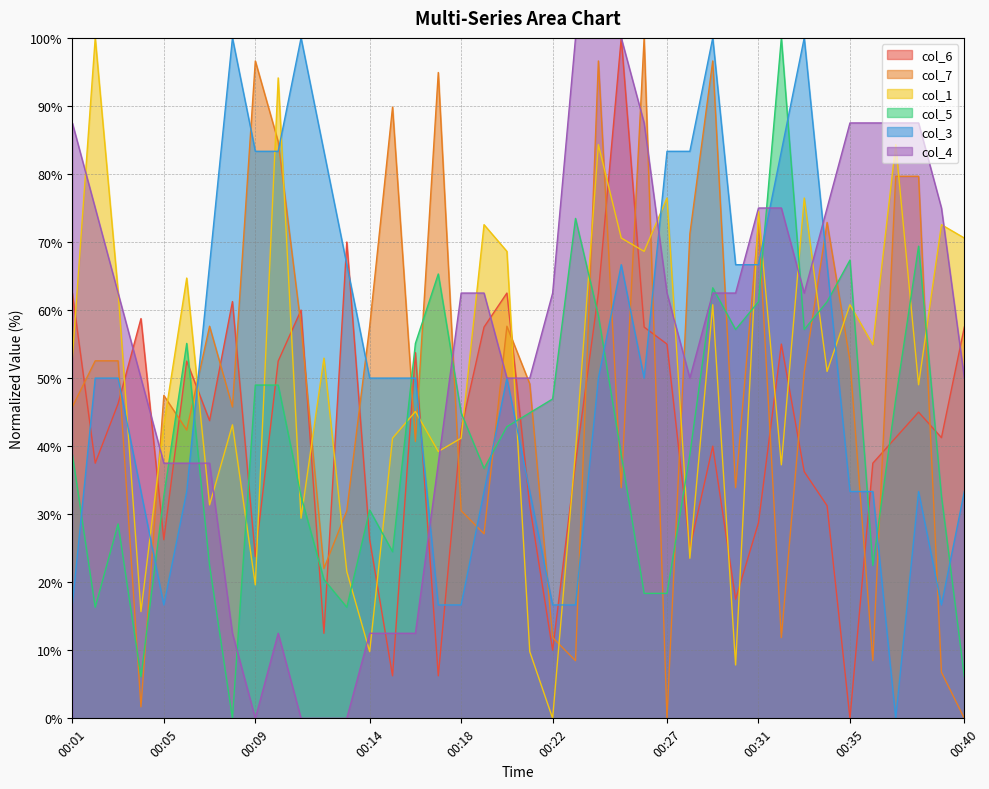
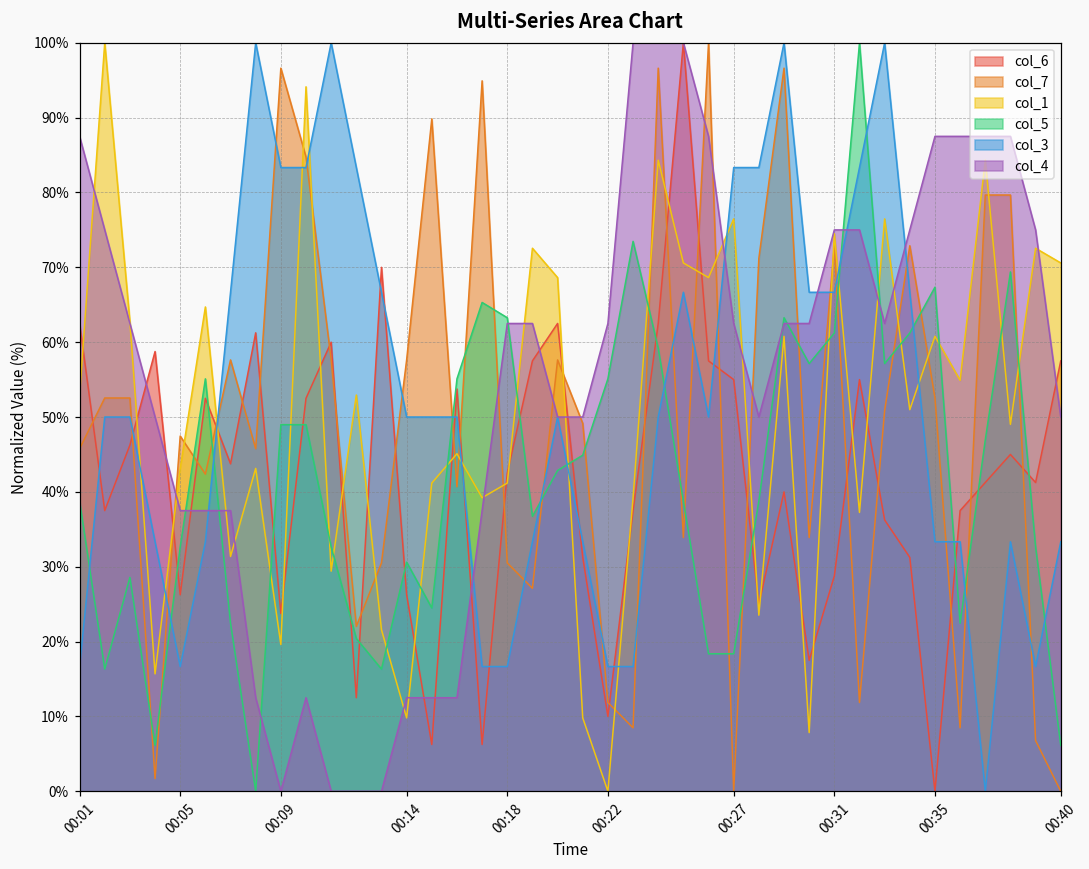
  {
    "col_1": {
      "00:01": "53%",
      "00:05": "43%",
      "00:09": "20%",
      "00:14": "10%",
      "00:18": "41%",
      "00:22": "0%",
      "00:27": "76%",
      "00:31": "75%",
      "00:35": "61%",
      "00:40": "71%"
    },
    "col_5": {
      "00:01": "39%",
      "00:05": "33%",
      "00:09": "49%",
      "00:14": "31%",
-     "00:18": "45%",
-     "00:22": "47%",
+     "00:18": "63%",
+     "00:22": "55%",
      "00:27": "18%",
      "00:31": "61%",
      "00:35": "67%",
      "00:40": "6%"
    },
    "col_3": {
      "00:01": "17%",
      "00:05": "17%",
      "00:09": "83%",
      "00:14": "50%",
      "00:18": "17%",
      "00:22": "17%",
      "00:27": "83%",
      "00:31": "67%",
      "00:35": "33%",
      "00:40": "33%"
    },
    "col_4": {
      "00:01": "88%",
      "00:05": "37%",
      "00:09": "0%",
      "00:14": "13%",
      "00:18": "63%",
      "00:22": "63%",
      "00:27": "63%",
      "00:31": "75%",
      "00:35": "88%",
      "00:40": "50%"
    }
  }
